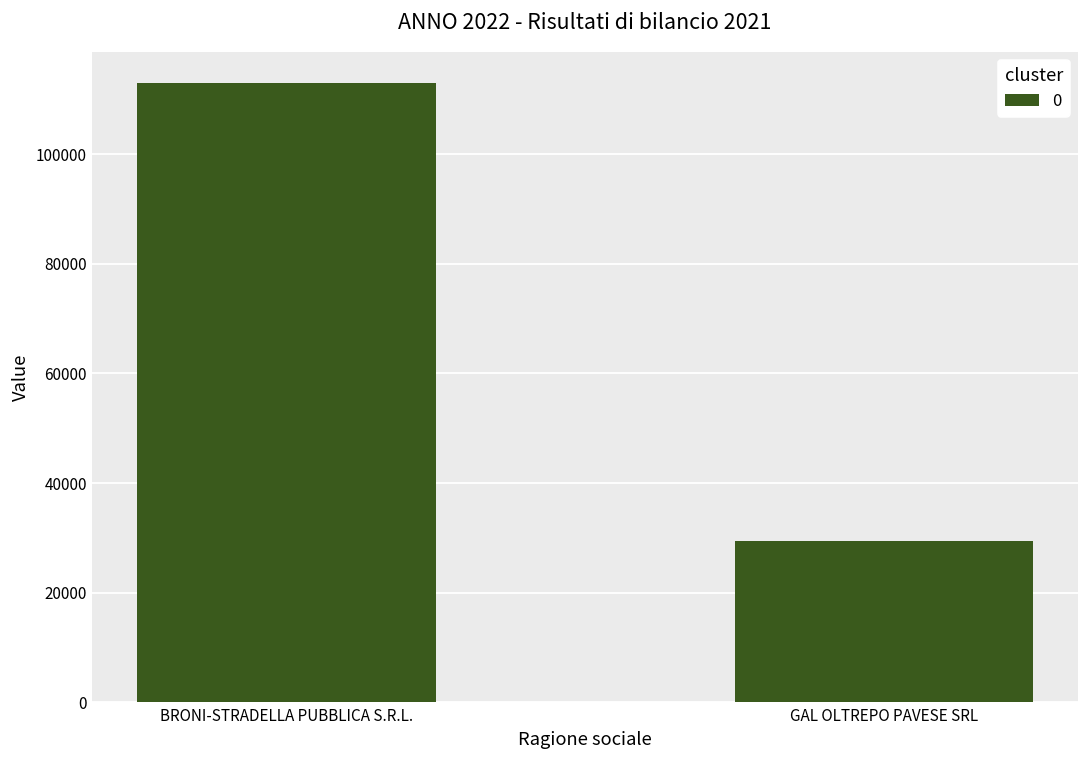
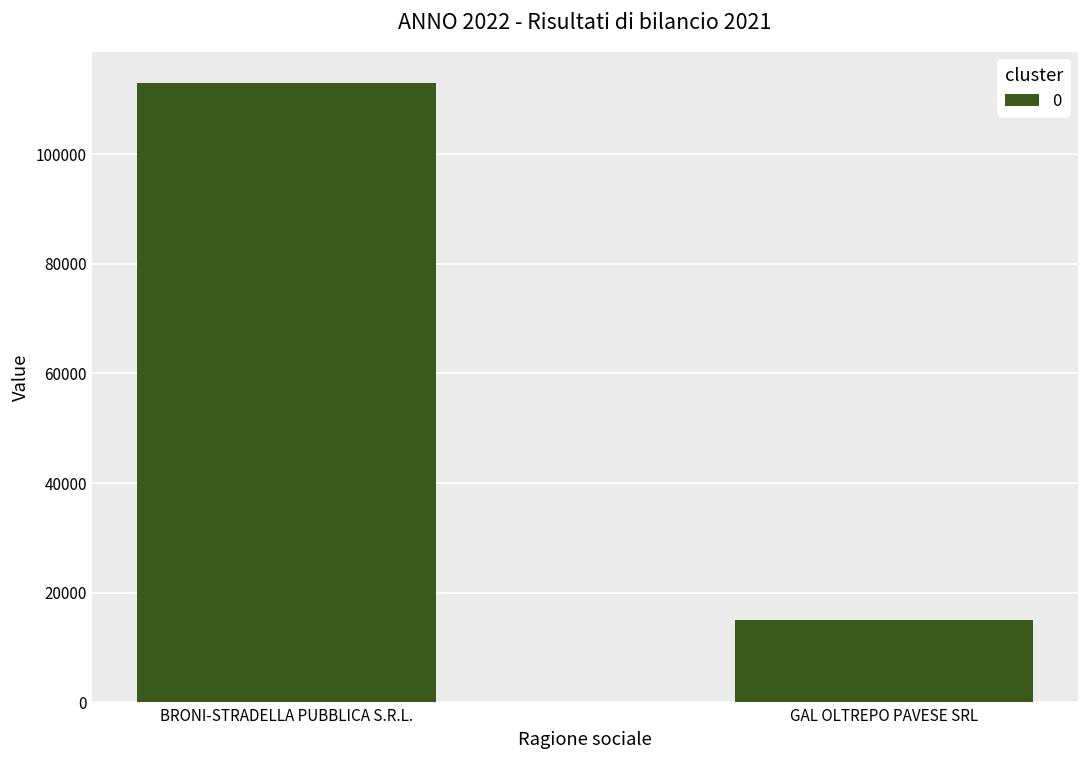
  {
    "BRONI-STRADELLA PUBBLICA S.R.L.": 113000,
-   "GAL OLTREPO PAVESE SRL": 29000
+   "GAL OLTREPO PAVESE SRL": 15000
  }
